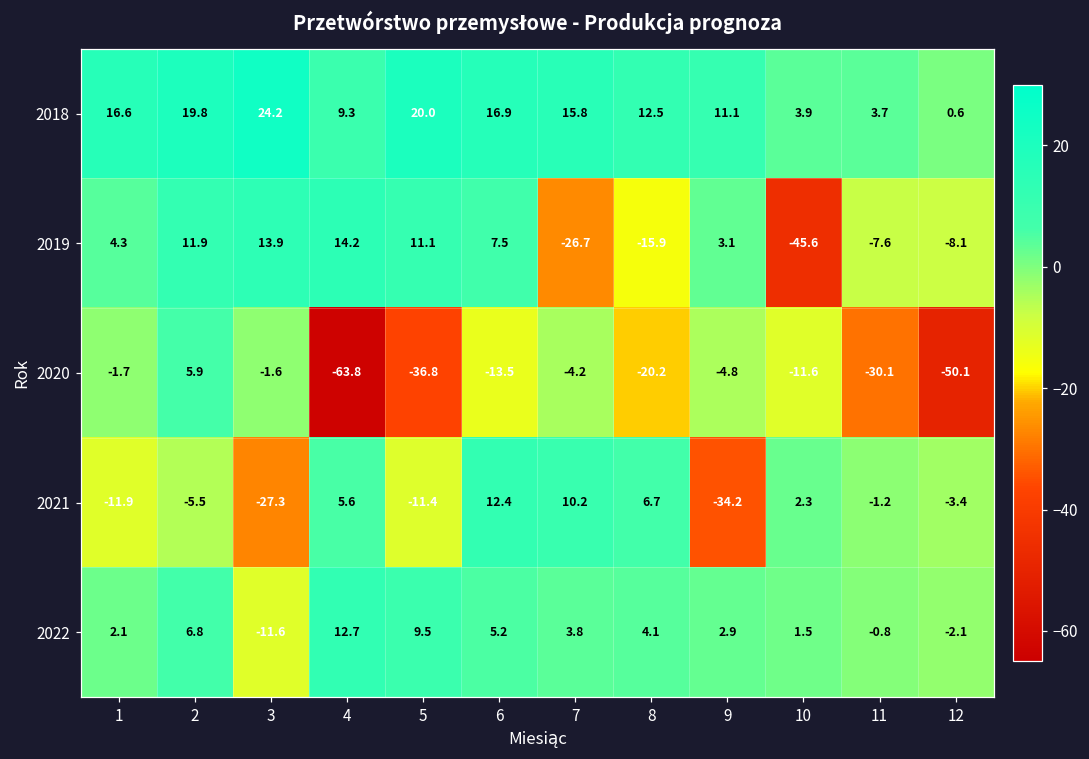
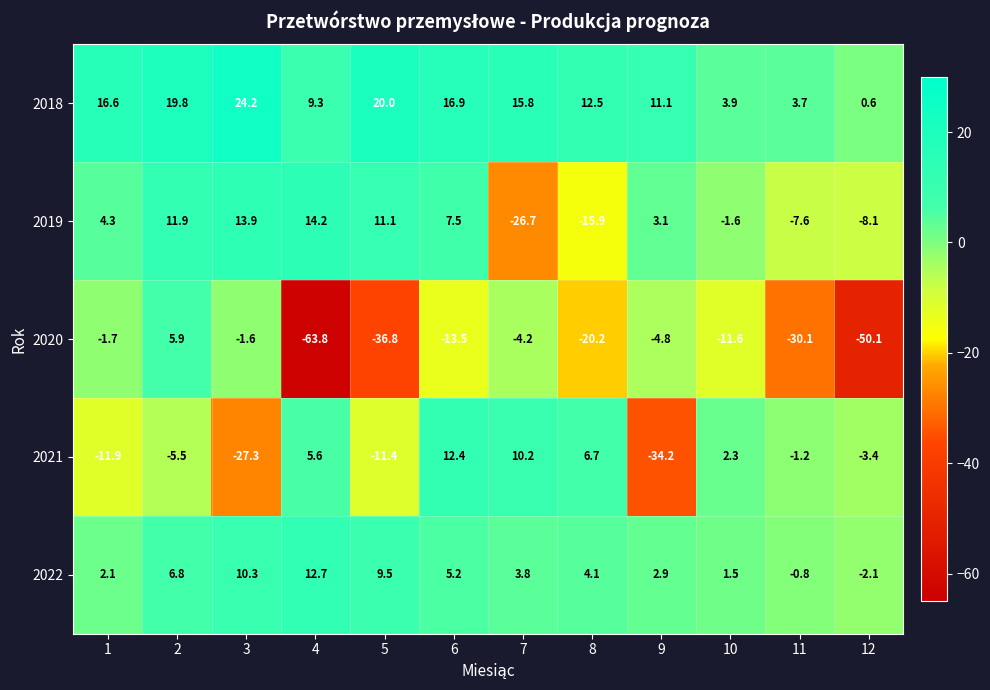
  {
    "2018": {
      "1": 16.6,
      "2": 19.8,
      "3": 24.2,
      "4": 9.3,
      "5": 20.0,
      "6": 16.9,
      "7": 15.8,
      "8": 12.5,
      "9": 11.1,
      "10": 3.9,
      "11": 3.7,
      "12": 0.6
    },
    "2019": {
      "1": 4.3,
      "2": 11.9,
      "3": 13.9,
      "4": 14.2,
      "5": 11.1,
      "6": 7.5,
      "7": -26.7,
      "8": -15.9,
      "9": 3.1,
-     "10": -45.6,
+     "10": -1.6,
      "11": -7.6,
      "12": -8.1
    },
    "2020": {
      "1": -1.7,
      "2": 5.9,
      "3": -1.6,
      "4": -63.8,
      "5": -36.8,
      "6": -13.5,
      "7": -4.2,
      "8": -20.2,
      "9": -4.8,
      "10": -11.6,
      "11": -30.1,
      "12": -50.1
    },
    "2021": {
      "1": -11.9,
      "2": -5.5,
      "3": -27.3,
      "4": 5.6,
      "5": -11.4,
      "6": 12.4,
      "7": 10.2,
      "8": 6.7,
      "9": -34.2,
      "10": 2.3,
      "11": -1.2,
      "12": -3.4
    },
    "2022": {
      "1": 2.1,
      "2": 6.8,
-     "3": -11.6,
+     "3": 10.3,
      "4": 12.7,
      "5": 9.5,
      "6": 5.2,
      "7": 3.8,
      "8": 4.1,
      "9": 2.9,
      "10": 1.5,
      "11": -0.8,
      "12": -2.1
    }
  }
